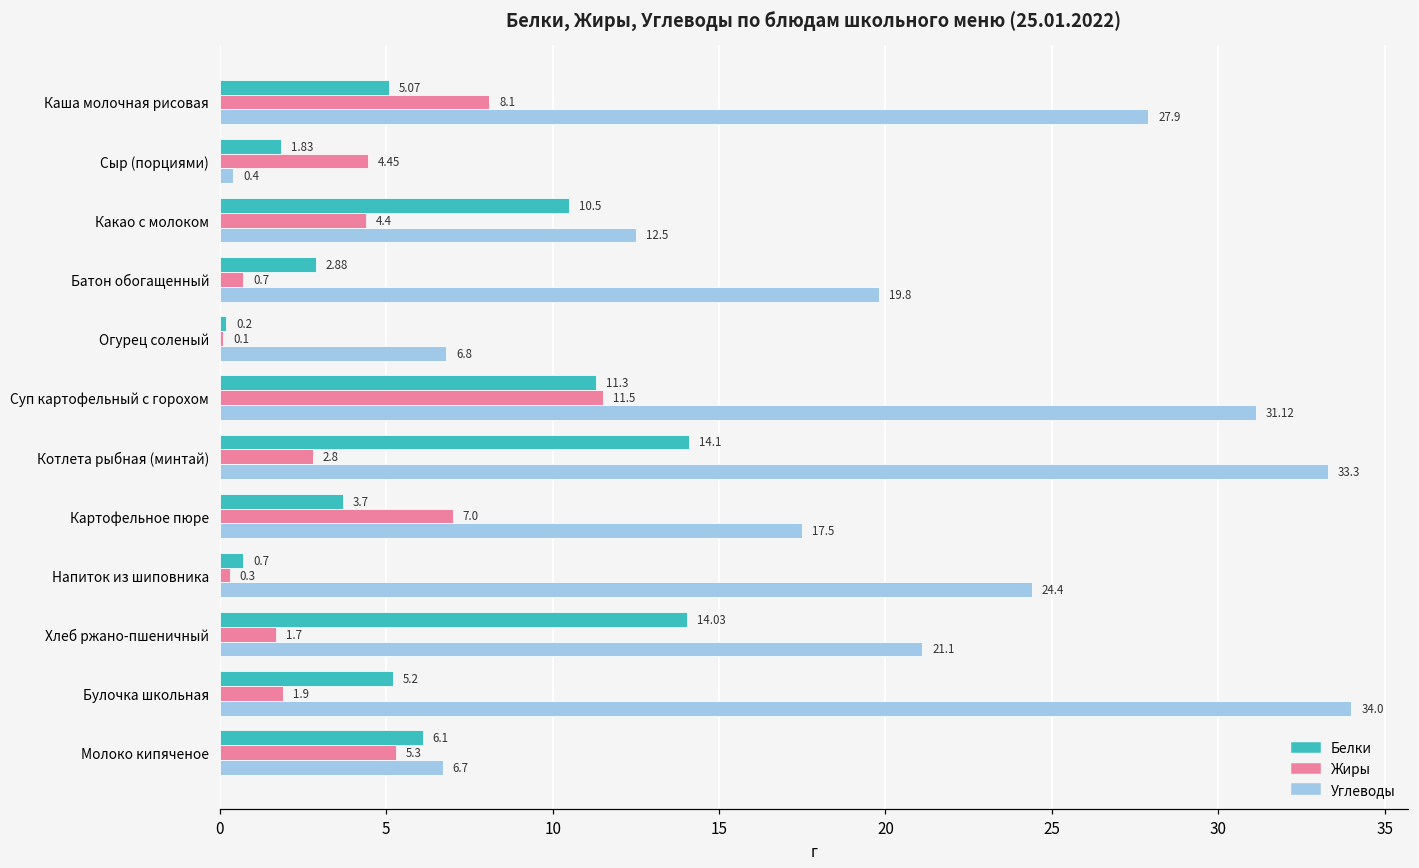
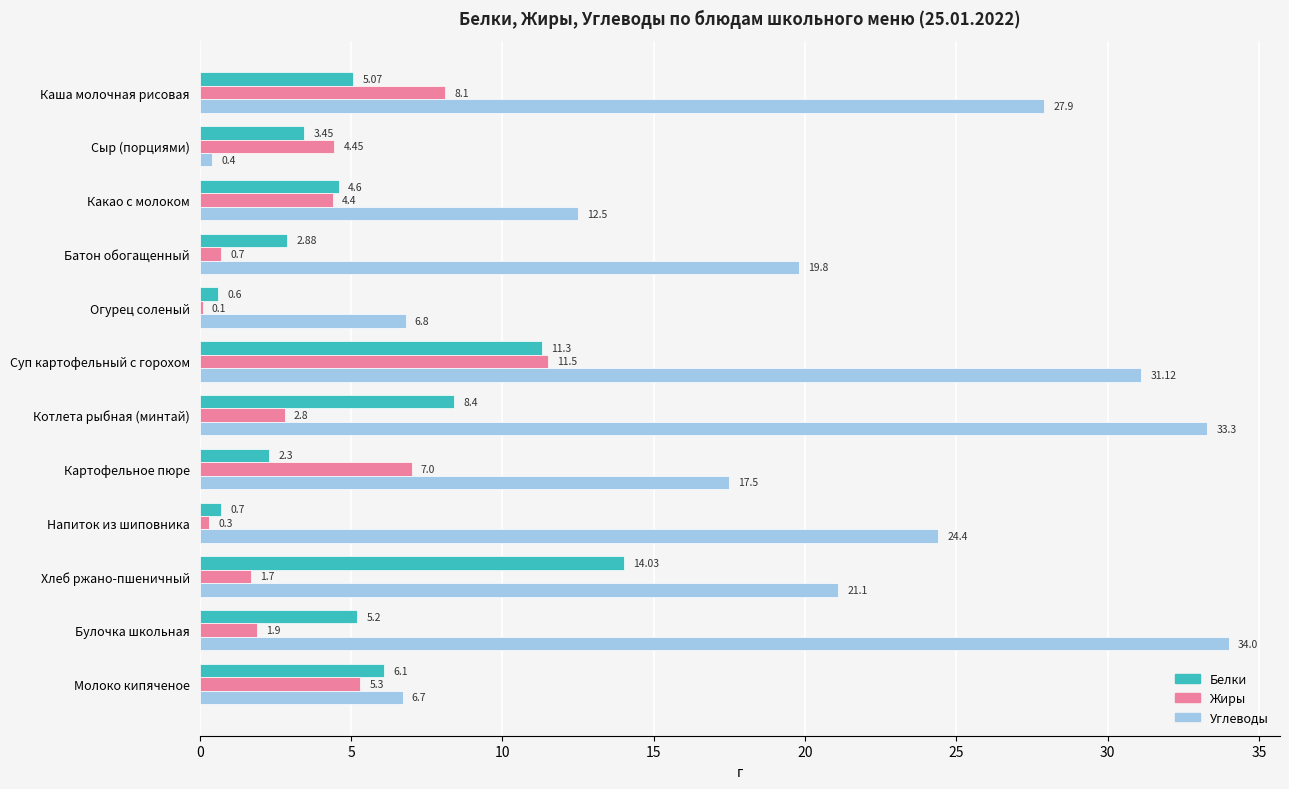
  {
    "Белки": {
      "Каша молочная рисовая": 5.07,
-     "Сыр (порциями)": 1.83,
-     "Какао с молоком": 10.5,
+     "Сыр (порциями)": 3.45,
+     "Какао с молоком": 4.6,
      "Батон обогащенный": 2.88,
-     "Огурец соленый": 0.2,
+     "Огурец соленый": 0.6,
      "Суп картофельный с горохом": 11.3,
-     "Котлета рыбная (минтай)": 14.1,
-     "Картофельное пюре": 3.7,
+     "Котлета рыбная (минтай)": 8.4,
+     "Картофельное пюре": 2.3,
      "Напиток из шиповника": 0.7,
      "Хлеб ржано-пшеничный": 14.03,
      "Булочка школьная": 5.2,
      "Молоко кипяченое": 6.1
    },
    "Жиры": {
      "Каша молочная рисовая": 8.1,
      "Сыр (порциями)": 4.45,
      "Какао с молоком": 4.4,
      "Батон обогащенный": 0.7,
      "Огурец соленый": 0.1,
      "Суп картофельный с горохом": 11.5,
      "Котлета рыбная (минтай)": 2.8,
      "Картофельное пюре": 7.0,
      "Напиток из шиповника": 0.3,
      "Хлеб ржано-пшеничный": 1.7,
      "Булочка школьная": 1.9,
      "Молоко кипяченое": 5.3
    },
    "Углеводы": {
      "Каша молочная рисовая": 27.9,
      "Сыр (порциями)": 0.4,
      "Какао с молоком": 12.5,
      "Батон обогащенный": 19.8,
      "Огурец соленый": 6.8,
      "Суп картофельный с горохом": 31.12,
      "Котлета рыбная (минтай)": 33.3,
      "Картофельное пюре": 17.5,
      "Напиток из шиповника": 24.4,
      "Хлеб ржано-пшеничный": 21.1,
      "Булочка школьная": 34.0,
      "Молоко кипяченое": 6.7
    }
  }
